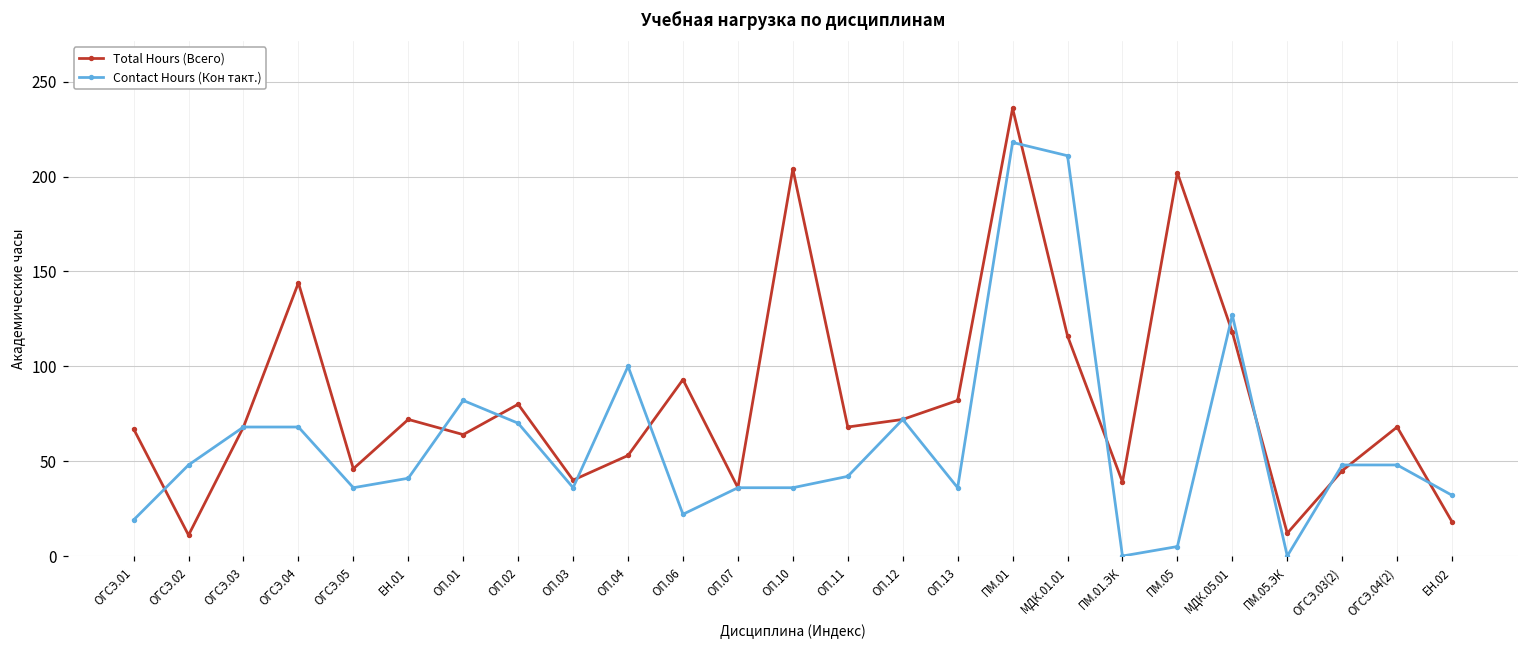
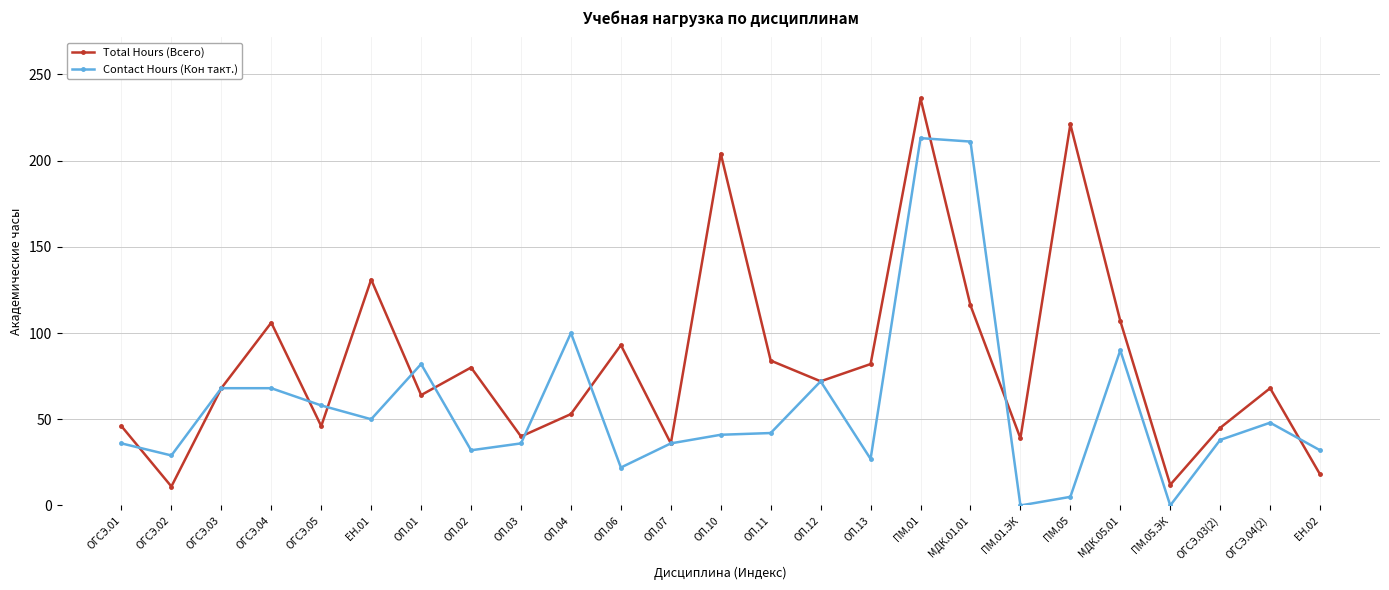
  {
    "Total Hours (Всего)": {
-     "ОГСЭ.01": 67,
+     "ОГСЭ.01": 46,
      "ОГСЭ.02": 11,
-     "ОГСЭ.04": 144,
+     "ОГСЭ.04": 106,
      "ОГСЭ.05": 46,
-     "ЕН.01": 72,
+     "ЕН.01": 131,
      "ОП.01": 64,
      "ОП.02": 80,
      "ОП.03": 40,
      "ОП.04": 53,
      "ОП.06": 93,
      "ОП.10": 204,
-     "ОП.11": 68,
+     "ОП.11": 84,
      "ОП.13": 82,
      "ПМ.01": 236,
      "МДК.01.01": 116,
      "ПM.01.ЭК": 39,
-     "ПМ.05": 202,
-     "МДК.05.01": 118,
+     "ПМ.05": 221,
+     "МДК.05.01": 107,
      "ПM.05.ЭК": 12,
      "ОГСЭ.03(2)": 45,
      "ОГСЭ.04(2)": 68,
      "ЕН.02": 18
    },
    "Contact Hours (Кон такт.)": {
-     "ОГСЭ.01": 19,
-     "ОГСЭ.02": 48,
+     "ОГСЭ.01": 36,
+     "ОГСЭ.02": 29,
      "ОГСЭ.04": 68,
-     "ОГСЭ.05": 36,
-     "ЕН.01": 41,
+     "ОГСЭ.05": 58,
+     "ЕН.01": 50,
      "ОП.01": 82,
-     "ОП.02": 70,
+     "ОП.02": 32,
      "ОП.03": 36,
      "ОП.04": 100,
      "ОП.06": 22,
-     "ОП.10": 36,
+     "ОП.10": 41,
      "ОП.11": 42,
-     "ОП.13": 36,
-     "ПМ.01": 218,
+     "ОП.13": 27,
+     "ПМ.01": 213,
      "МДК.01.01": 211,
      "ПM.01.ЭК": 0,
      "ПМ.05": 5,
-     "МДК.05.01": 127,
+     "МДК.05.01": 90,
      "ПM.05.ЭК": 0,
-     "ОГСЭ.03(2)": 48,
+     "ОГСЭ.03(2)": 38,
      "ОГСЭ.04(2)": 48,
      "ЕН.02": 32
    }
  }
